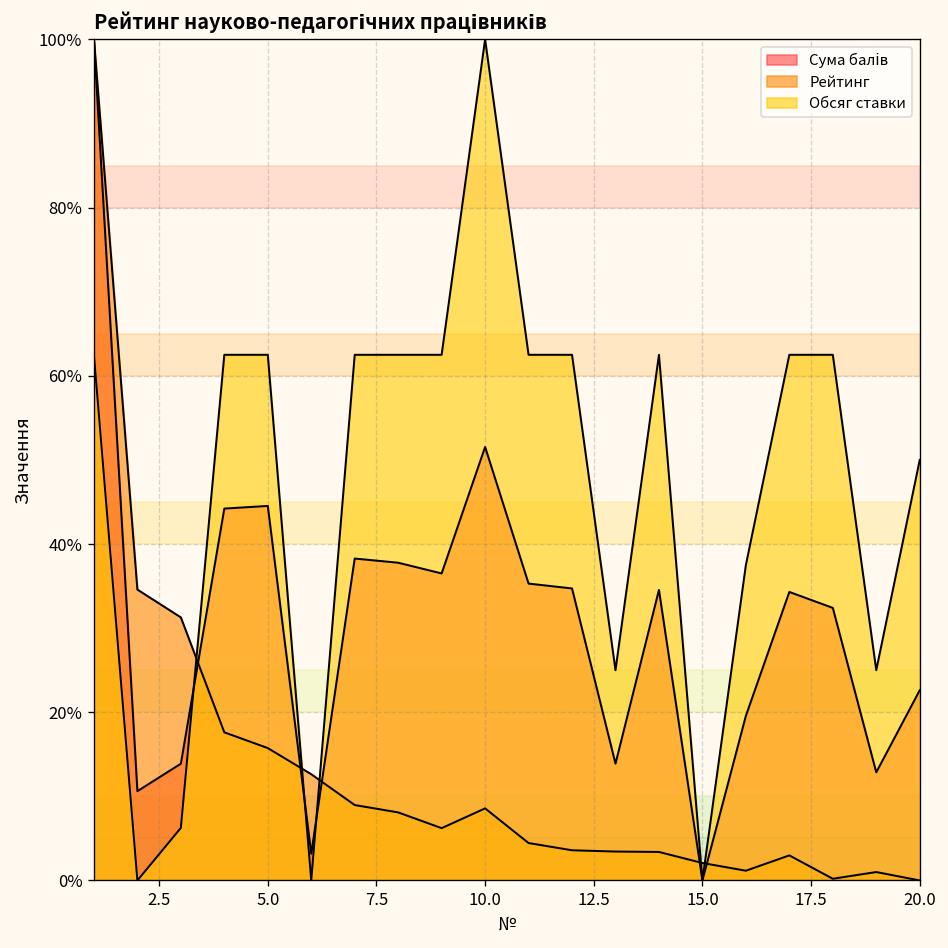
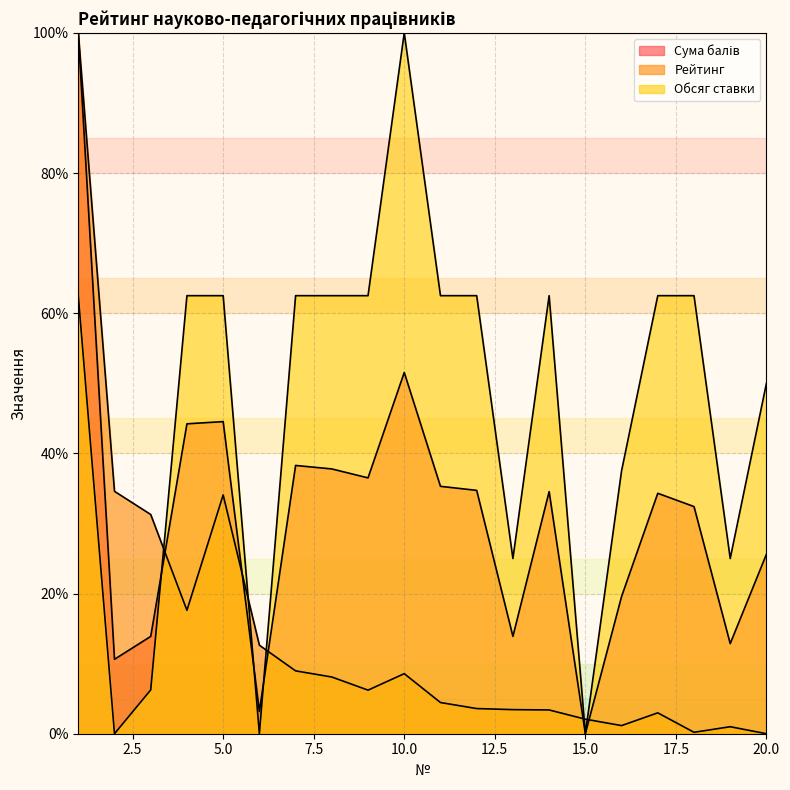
  {
    "Сума балів": {
      "5.0": "45%",
      "10.0": "52%",
-     "20.0": "23%"
+     "20.0": "26%"
    },
    "Рейтинг": {
-     "5.0": "16%",
+     "5.0": "34%",
      "10.0": "9%",
      "15.0": "2%",
      "20.0": "0%"
    },
    "Обсяг ставки": {
      "5.0": "63%",
      "10.0": "100%",
      "20.0": "50%"
    }
  }
